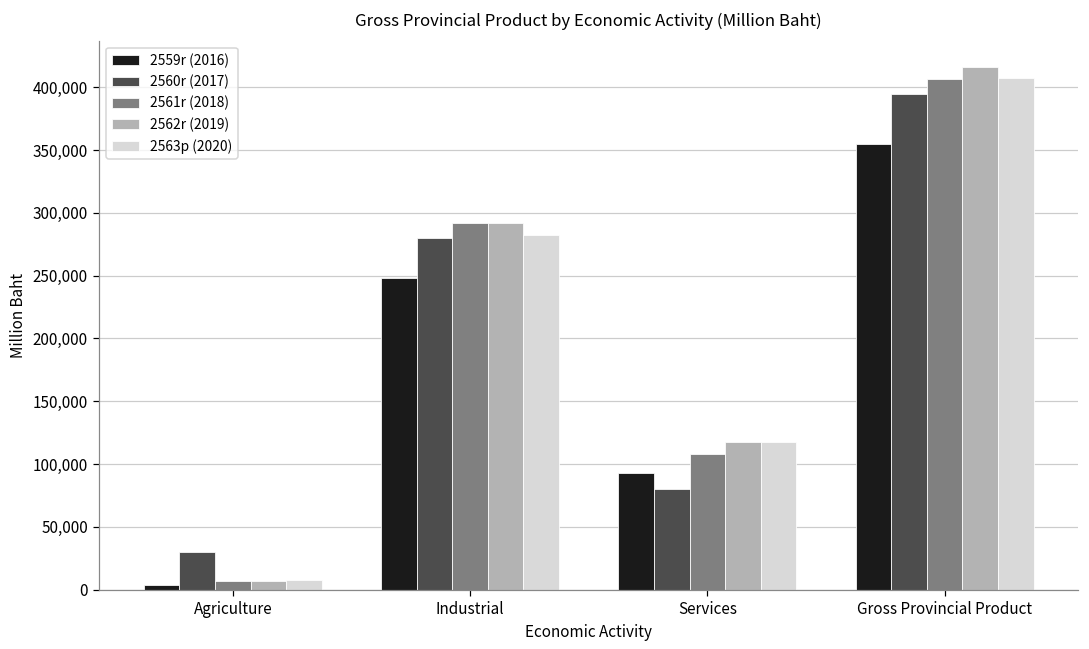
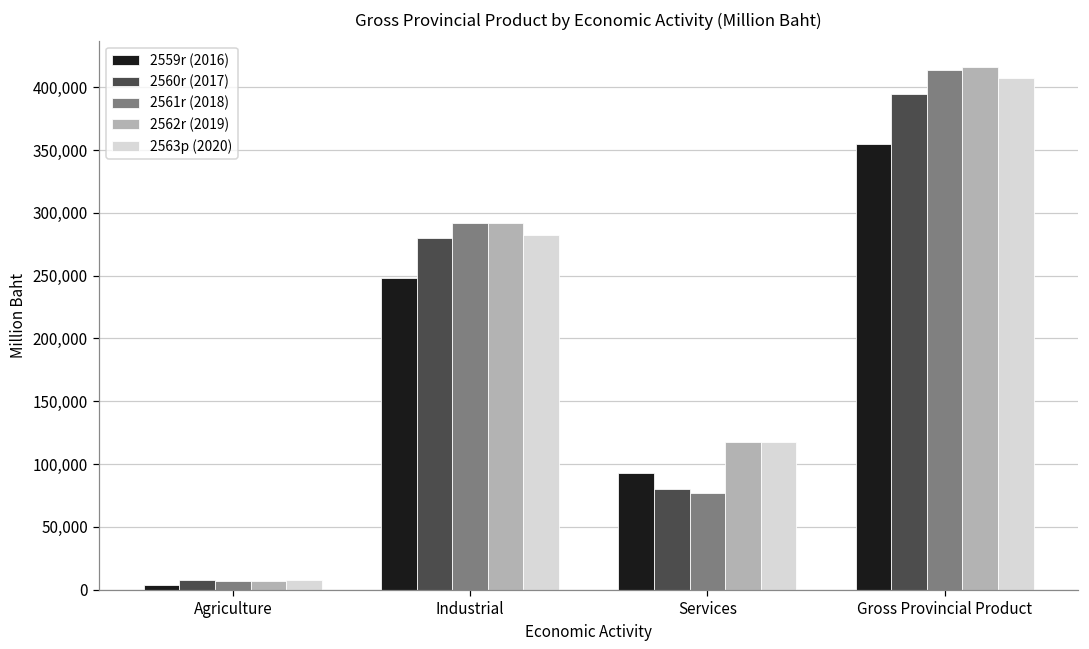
  {
    "2559r (2016)": {
      "Agriculture": "4,000",
      "Industrial": "249,000",
      "Services": "93,000",
      "Gross Provincial Product": "355,000"
    },
    "2560r (2017)": {
-     "Agriculture": "30,000",
+     "Agriculture": "7,000",
      "Industrial": "280,000",
      "Services": "80,000",
      "Gross Provincial Product": "395,000"
    },
    "2561r (2018)": {
      "Agriculture": "7,000",
      "Industrial": "292,000",
-     "Services": "108,000",
-     "Gross Provincial Product": "407,000"
+     "Services": "77,000",
+     "Gross Provincial Product": "414,000"
    },
    "2562r (2019)": {
      "Agriculture": "7,000",
      "Industrial": "292,000",
      "Services": "117,000",
      "Gross Provincial Product": "416,000"
    },
    "2563p (2020)": {
      "Agriculture": "7,000",
      "Industrial": "283,000",
      "Services": "117,000",
      "Gross Provincial Product": "407,000"
    }
  }
